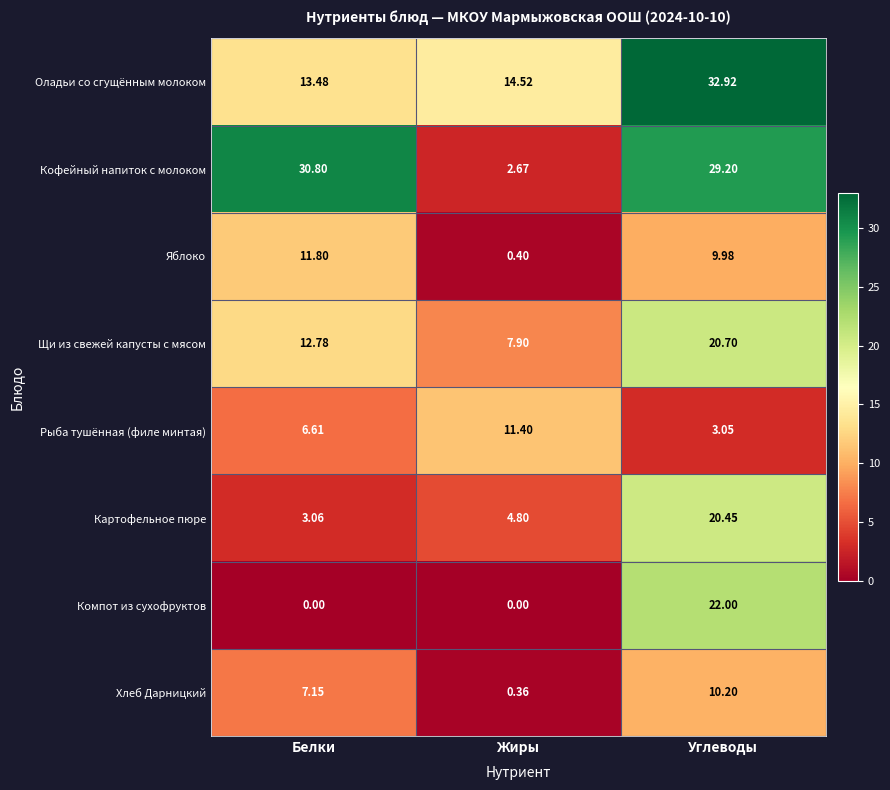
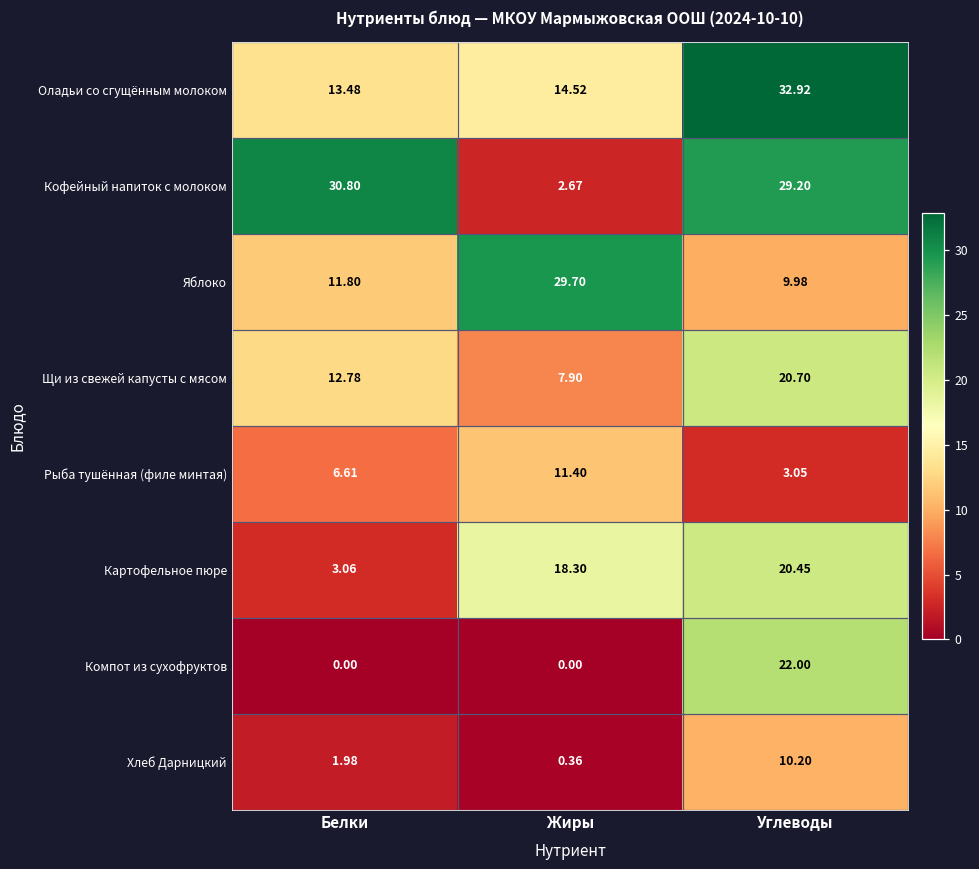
  {
    "Оладьи со сгущённым молоком": {
      "Белки": 13.48,
      "Жиры": 14.52,
      "Углеводы": 32.92
    },
    "Кофейный напиток с молоком": {
      "Белки": 30.80,
      "Жиры": 2.67,
      "Углеводы": 29.20
    },
    "Яблоко": {
      "Белки": 11.80,
-     "Жиры": 0.40,
+     "Жиры": 29.70,
      "Углеводы": 9.98
    },
    "Щи из свежей капусты с мясом": {
      "Белки": 12.78,
      "Жиры": 7.90,
      "Углеводы": 20.70
    },
    "Рыба тушённая (филе минтая)": {
      "Белки": 6.61,
      "Жиры": 11.40,
      "Углеводы": 3.05
    },
    "Картофельное пюре": {
      "Белки": 3.06,
-     "Жиры": 4.80,
+     "Жиры": 18.30,
      "Углеводы": 20.45
    },
    "Компот из сухофруктов": {
      "Белки": 0.00,
      "Жиры": 0.00,
      "Углеводы": 22.00
    },
    "Хлеб Дарницкий": {
-     "Белки": 7.15,
+     "Белки": 1.98,
      "Жиры": 0.36,
      "Углеводы": 10.20
    }
  }
